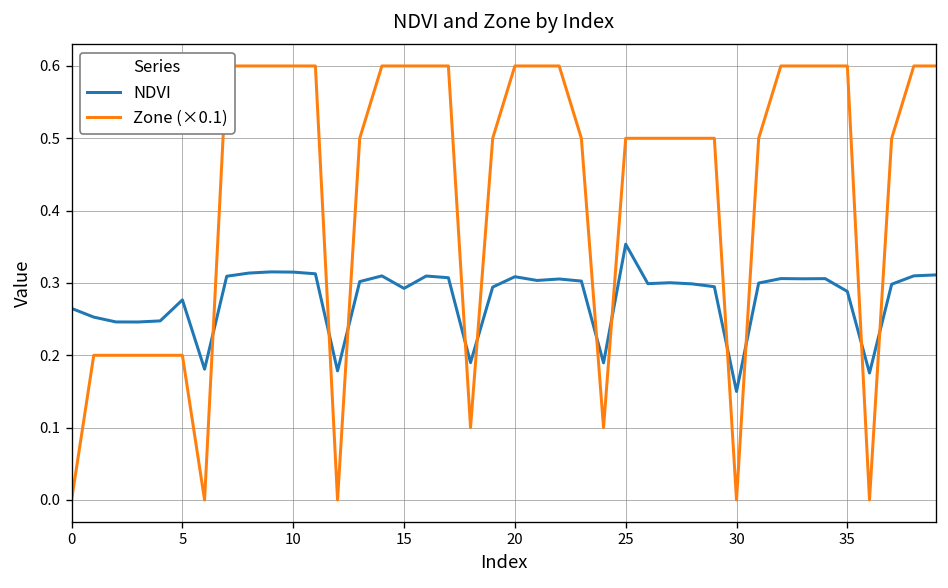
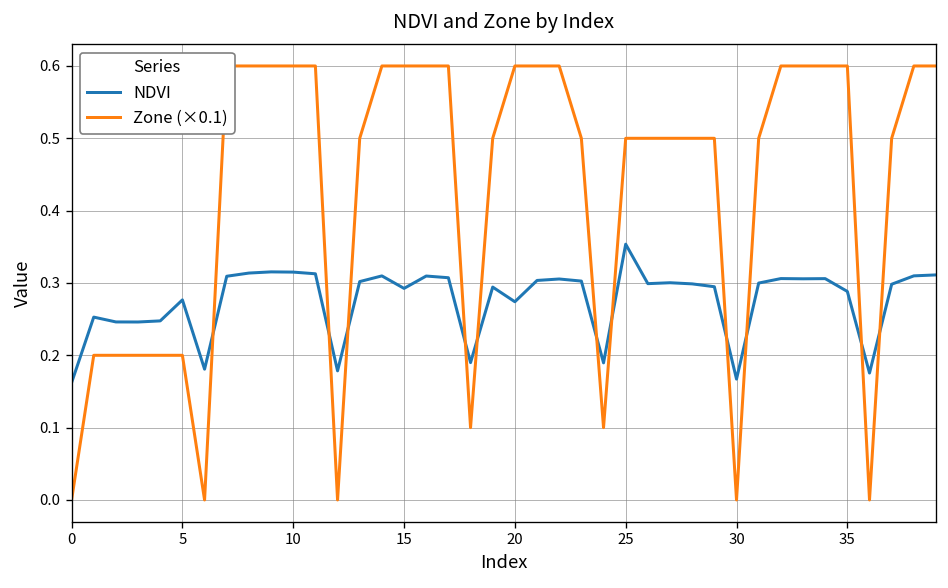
  {
    "NDVI": {
-     "0": 0.26,
+     "0": 0.16,
      "5": 0.28,
      "10": 0.32,
      "15": 0.29,
-     "20": 0.31,
+     "20": 0.27,
      "25": 0.35,
-     "30": 0.15,
+     "30": 0.17,
      "35": 0.29
    },
    "Zone (×0.1)": {
      "0": 0.00,
      "5": 0.20,
      "10": 0.60,
      "15": 0.60,
      "20": 0.60,
      "25": 0.50,
      "30": 0.00,
      "35": 0.60
    }
  }
